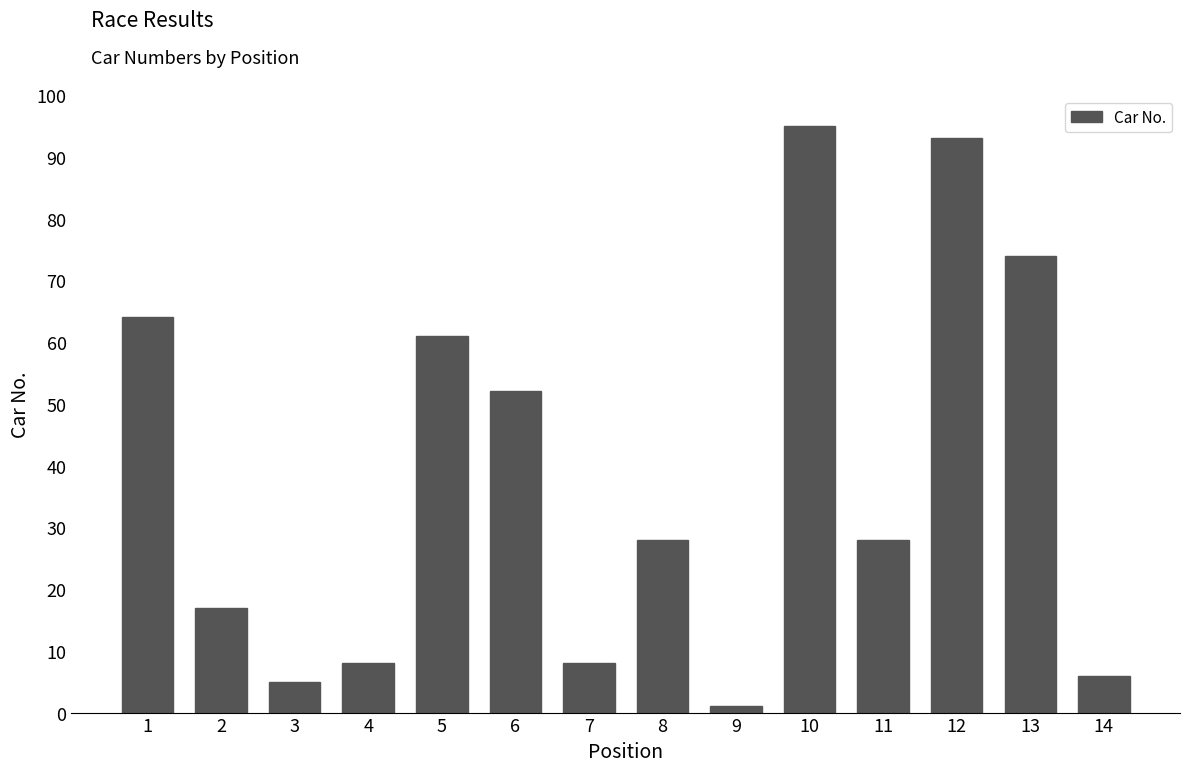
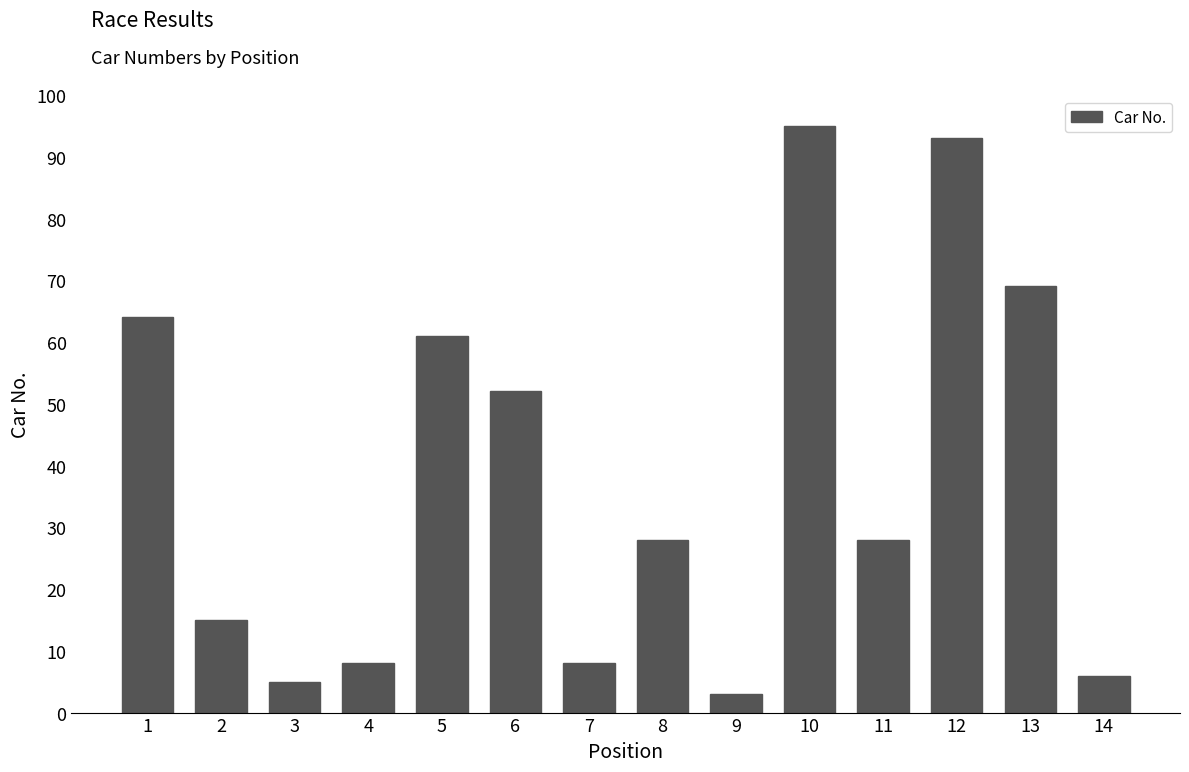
  {
    "1": 64,
-   "2": 17,
+   "2": 15,
    "3": 5,
    "4": 8,
    "5": 61,
    "6": 52,
    "7": 8,
    "8": 28,
-   "9": 1,
+   "9": 3,
    "10": 95,
    "11": 28,
    "12": 93,
-   "13": 74,
+   "13": 69,
    "14": 6
  }
